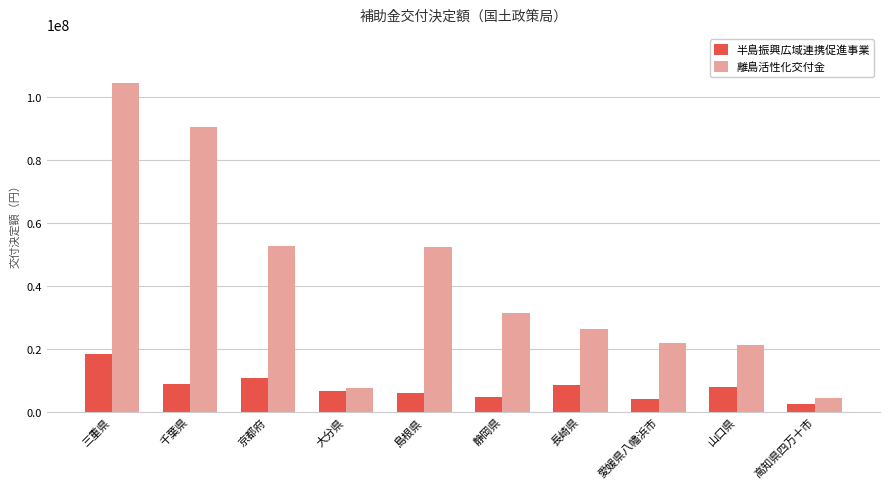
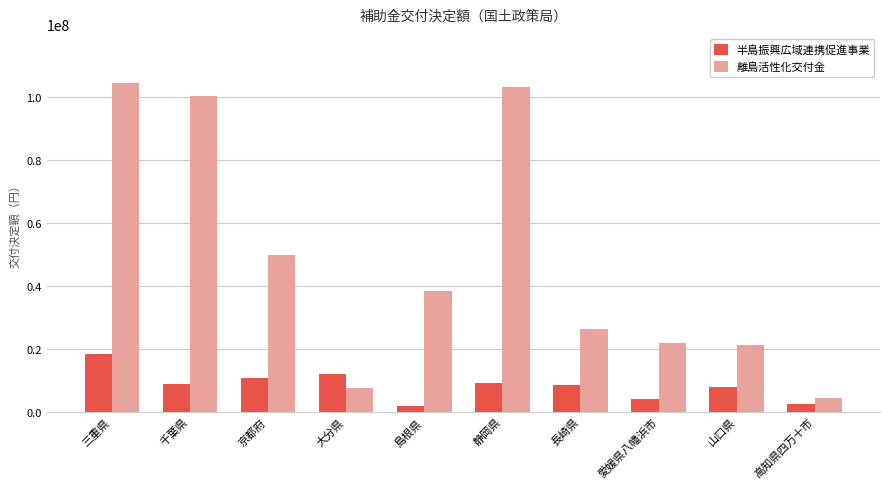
  {
    "半島振興広域連携促進事業": {
      "三重県": 18000000,
      "千葉県": 9000000,
      "京都府": 11000000,
-     "大分県": 7000000,
-     "島根県": 6000000,
-     "静岡県": 5000000,
+     "大分県": 12000000,
+     "島根県": 2000000,
+     "静岡県": 9000000,
      "長崎県": 8000000,
      "愛媛県八幡浜市": 4000000,
      "山口県": 8000000,
      "高知県四万十市": 2000000
    },
    "離島活性化交付金": {
      "三重県": 104000000,
-     "千葉県": 90000000,
-     "京都府": 53000000,
+     "千葉県": 100000000,
+     "京都府": 50000000,
      "大分県": 8000000,
-     "島根県": 52000000,
-     "静岡県": 31000000,
+     "島根県": 38000000,
+     "静岡県": 103000000,
      "長崎県": 26000000,
      "愛媛県八幡浜市": 22000000,
      "山口県": 21000000,
      "高知県四万十市": 4000000
    }
  }
